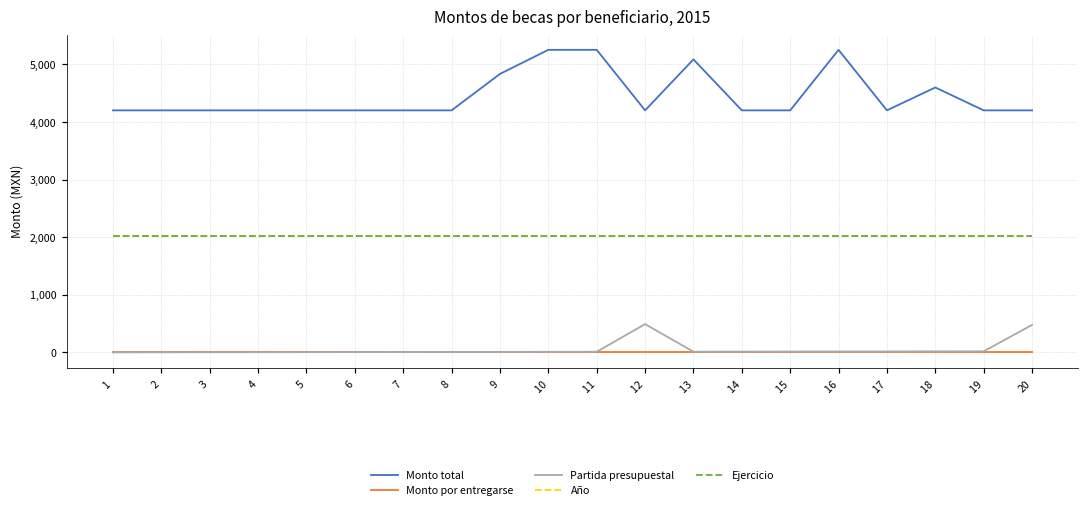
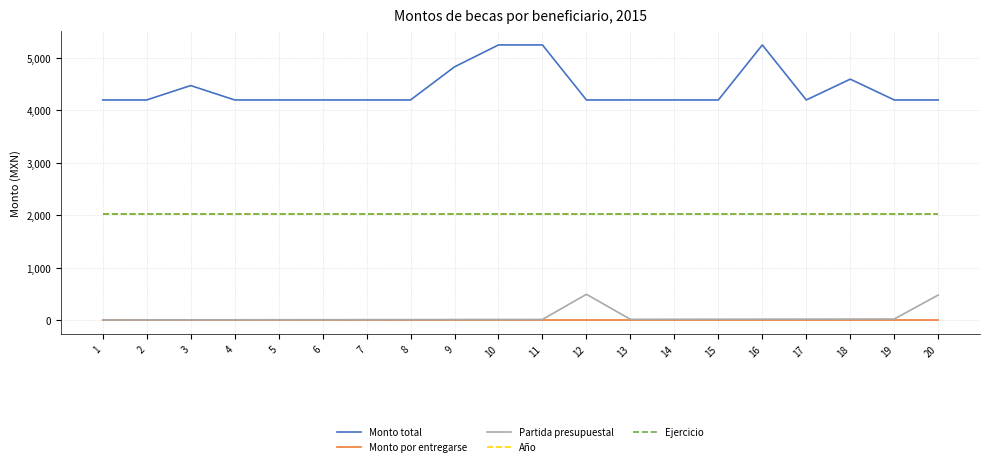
  {
    "Monto total": {
      "1": "4,200",
      "2": "4,200",
-     "3": "4,200",
+     "3": "4,500",
      "4": "4,200",
      "5": "4,200",
      "6": "4,200",
      "7": "4,200",
      "8": "4,200",
      "9": "4,800",
      "10": "5,300",
      "11": "5,300",
      "12": "4,200",
-     "13": "5,100",
+     "13": "4,200",
      "14": "4,200",
      "15": "4,200",
      "16": "5,300",
      "17": "4,200",
      "18": "4,600",
      "19": "4,200",
      "20": "4,200"
    },
    "Monto por entregarse": {
      "12": "0",
      "20": "0"
    },
    "Partida presupuestal": {
      "12": "500",
      "20": "500"
    },
    "Ejercicio": {
      "1": "2,000",
      "2": "2,000",
      "3": "2,000",
      "4": "2,000",
      "5": "2,000",
      "6": "2,000",
      "7": "2,000",
      "8": "2,000",
      "9": "2,000",
      "10": "2,000",
      "11": "2,000",
      "12": "2,000",
      "13": "2,000",
      "14": "2,000",
      "15": "2,000",
      "16": "2,000",
      "17": "2,000",
      "18": "2,000",
      "19": "2,000",
      "20": "2,000"
    }
  }
